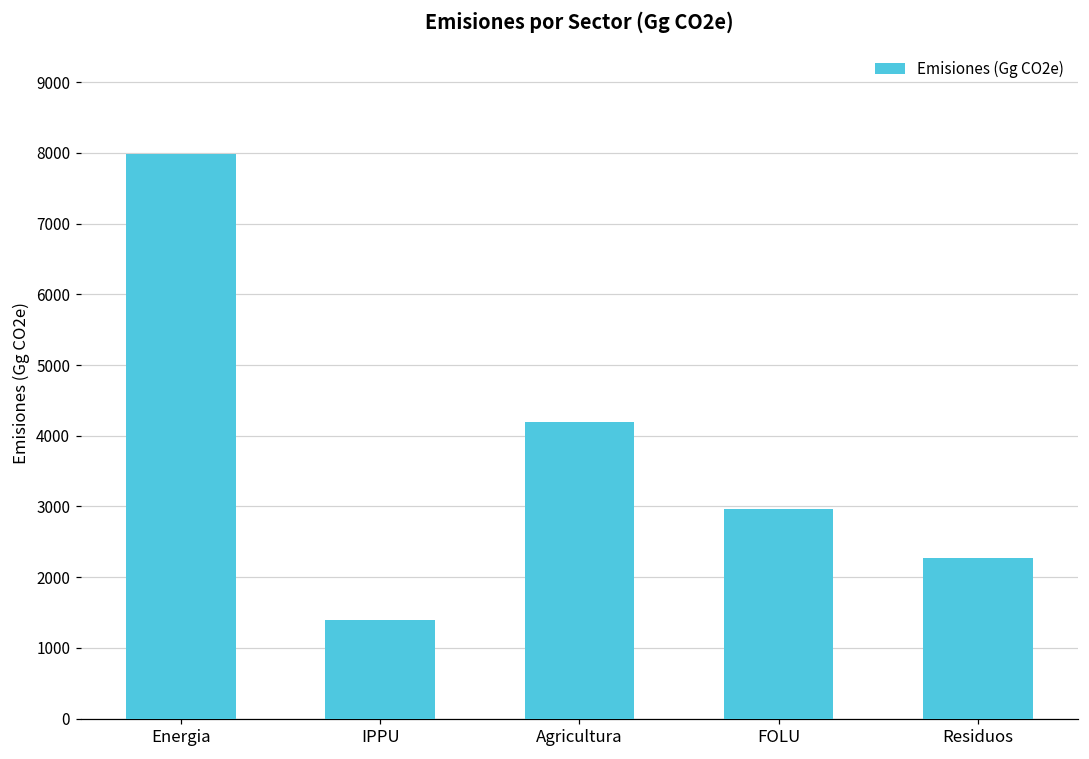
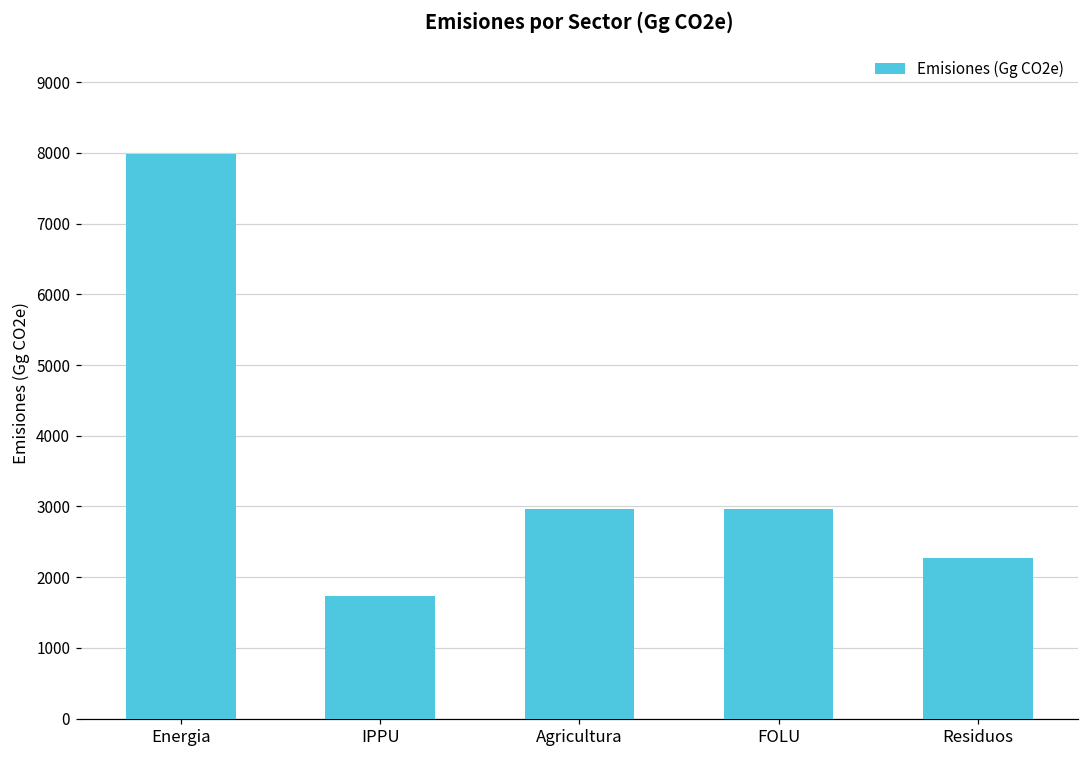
  {
    "Energia": 8000,
-   "IPPU": 1400,
-   "Agricultura": 4200,
+   "IPPU": 1700,
+   "Agricultura": 3000,
    "FOLU": 3000,
    "Residuos": 2300
  }
